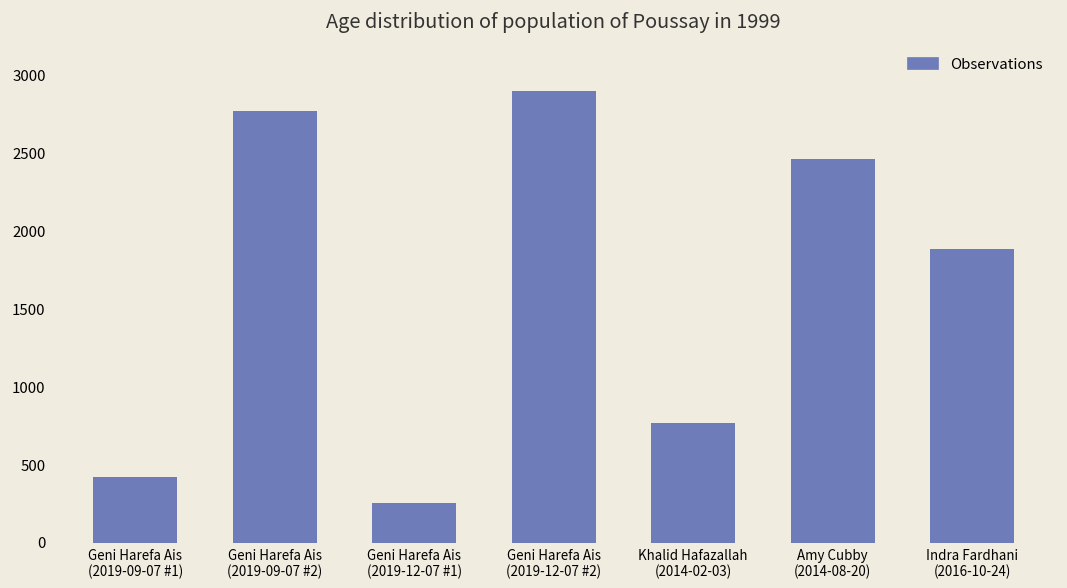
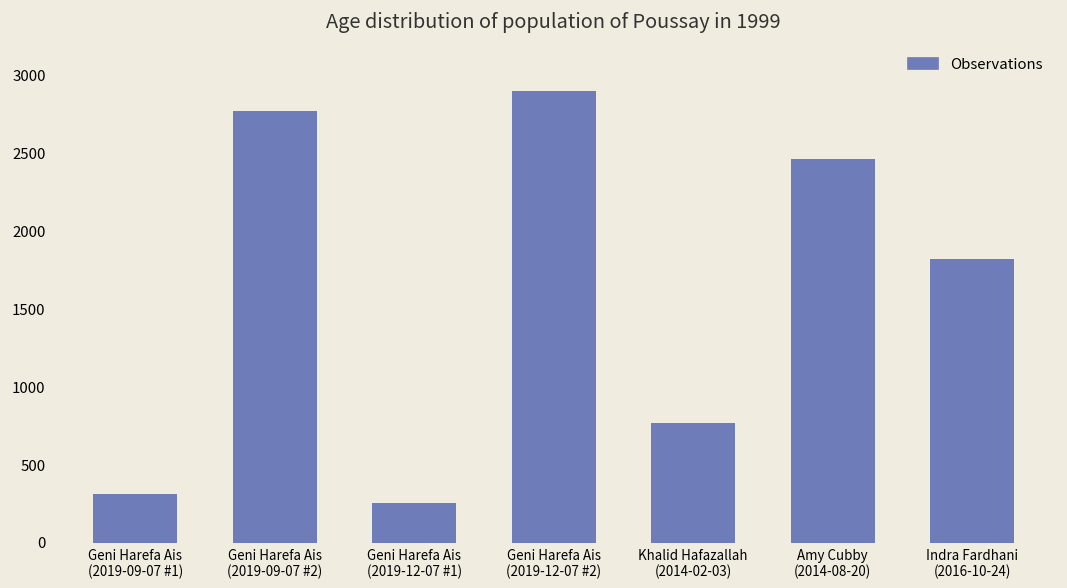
  {
-   "Geni Harefa Ais (2019-09-07 #1)": 420,
+   "Geni Harefa Ais (2019-09-07 #1)": 320,
    "Geni Harefa Ais (2019-09-07 #2)": 2770,
    "Geni Harefa Ais (2019-12-07 #1)": 260,
    "Geni Harefa Ais (2019-12-07 #2)": 2900,
    "Khalid Hafazallah (2014-02-03)": 770,
    "Amy Cubby (2014-08-20)": 2460,
-   "Indra Fardhani (2016-10-24)": 1890
+   "Indra Fardhani (2016-10-24)": 1820
  }
